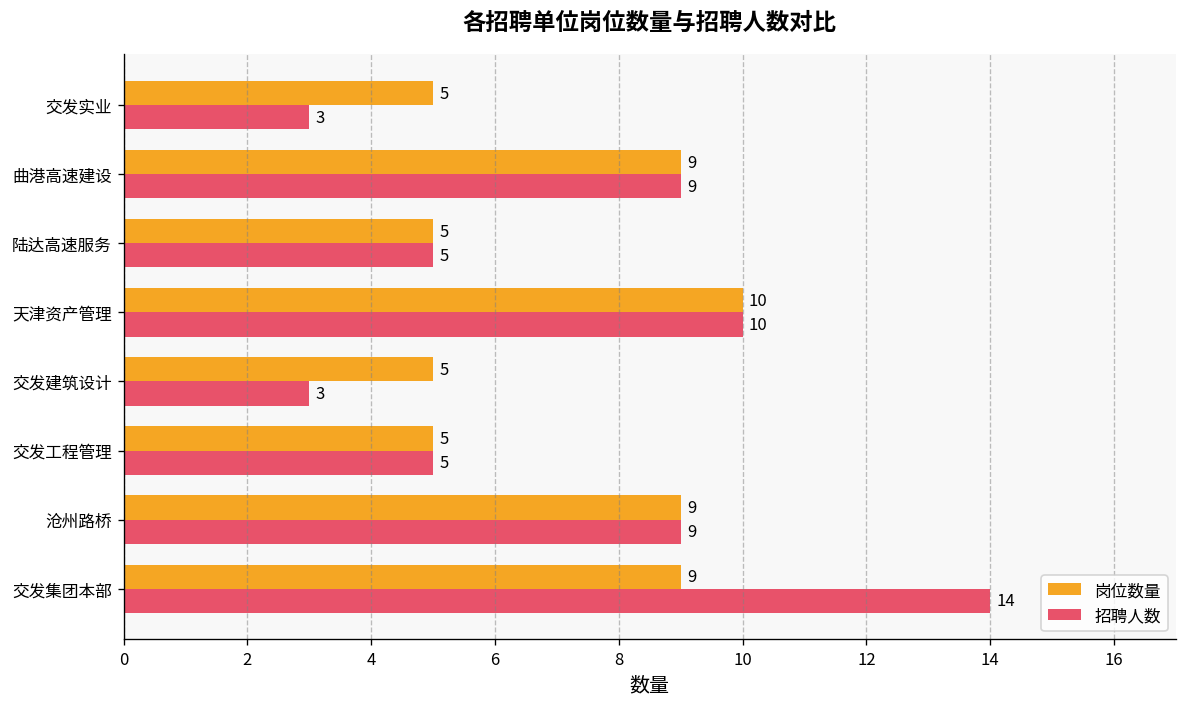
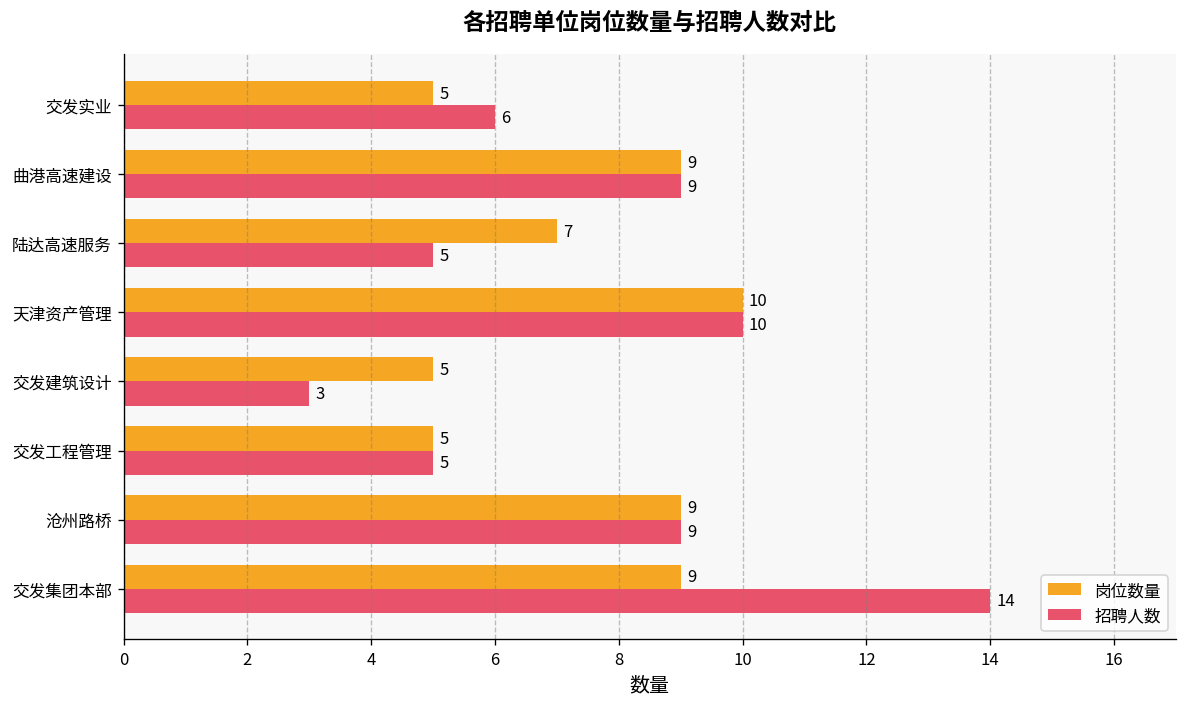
  {
    "岗位数量": {
      "交发实业": 5,
      "曲港高速建设": 9,
-     "陆达高速服务": 5,
+     "陆达高速服务": 7,
      "天津资产管理": 10,
      "交发建筑设计": 5,
      "交发工程管理": 5,
      "沧州路桥": 9,
      "交发集团本部": 9
    },
    "招聘人数": {
-     "交发实业": 3,
+     "交发实业": 6,
      "曲港高速建设": 9,
      "陆达高速服务": 5,
      "天津资产管理": 10,
      "交发建筑设计": 3,
      "交发工程管理": 5,
      "沧州路桥": 9,
      "交发集团本部": 14
    }
  }
